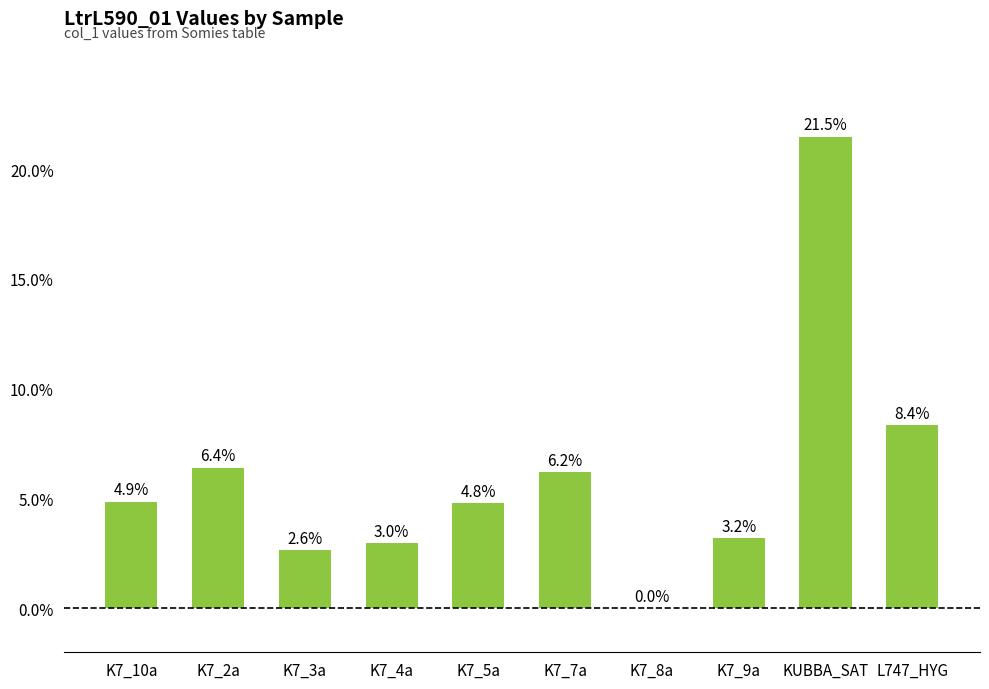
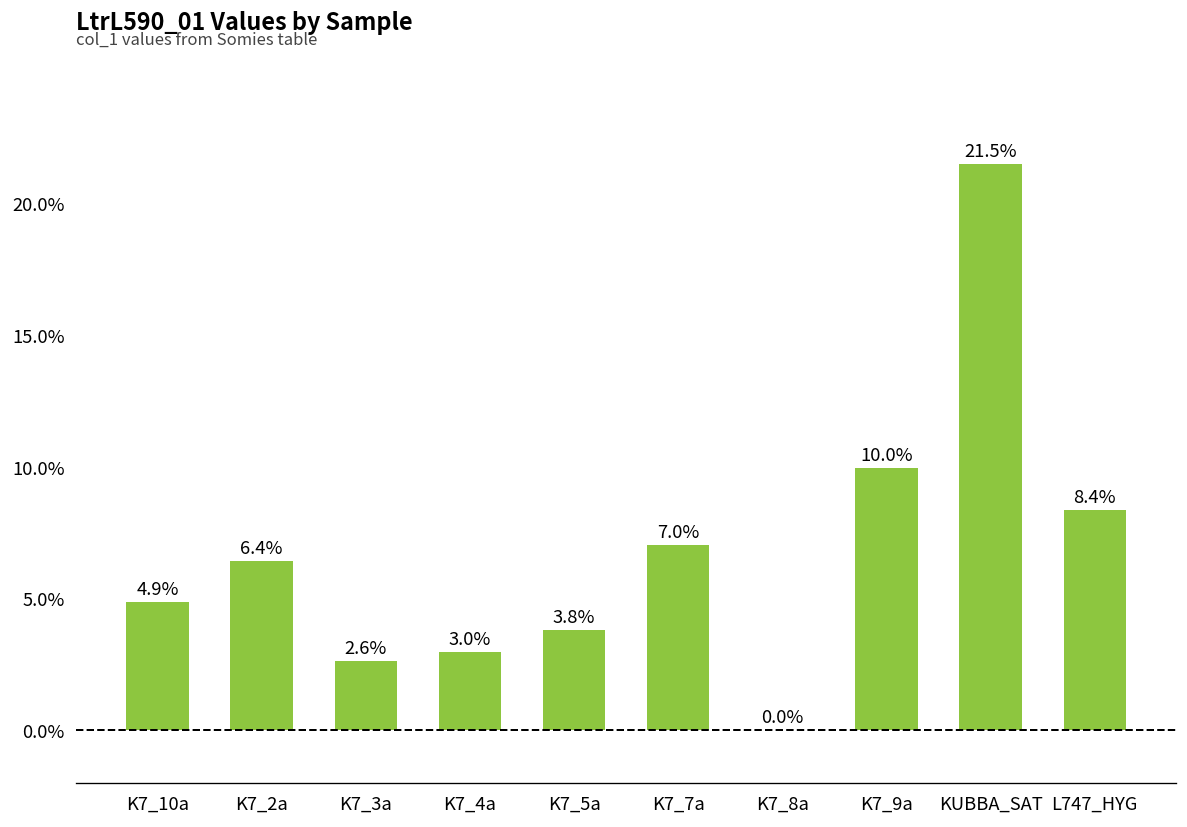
  {
    "K7_10a": "4.9%",
    "K7_2a": "6.4%",
    "K7_3a": "2.6%",
    "K7_4a": "3.0%",
-   "K7_5a": "4.8%",
-   "K7_7a": "6.2%",
+   "K7_5a": "3.8%",
+   "K7_7a": "7.0%",
    "K7_8a": "0.0%",
-   "K7_9a": "3.2%",
+   "K7_9a": "10.0%",
    "KUBBA_SAT": "21.5%",
    "L747_HYG": "8.4%"
  }
